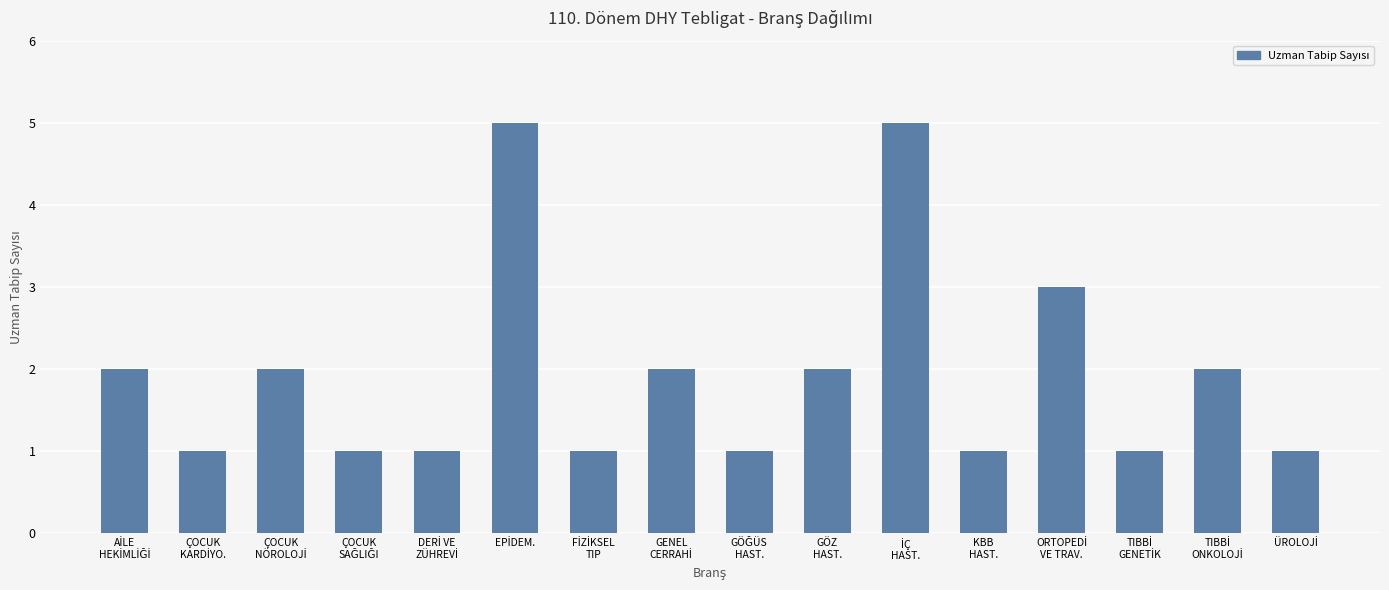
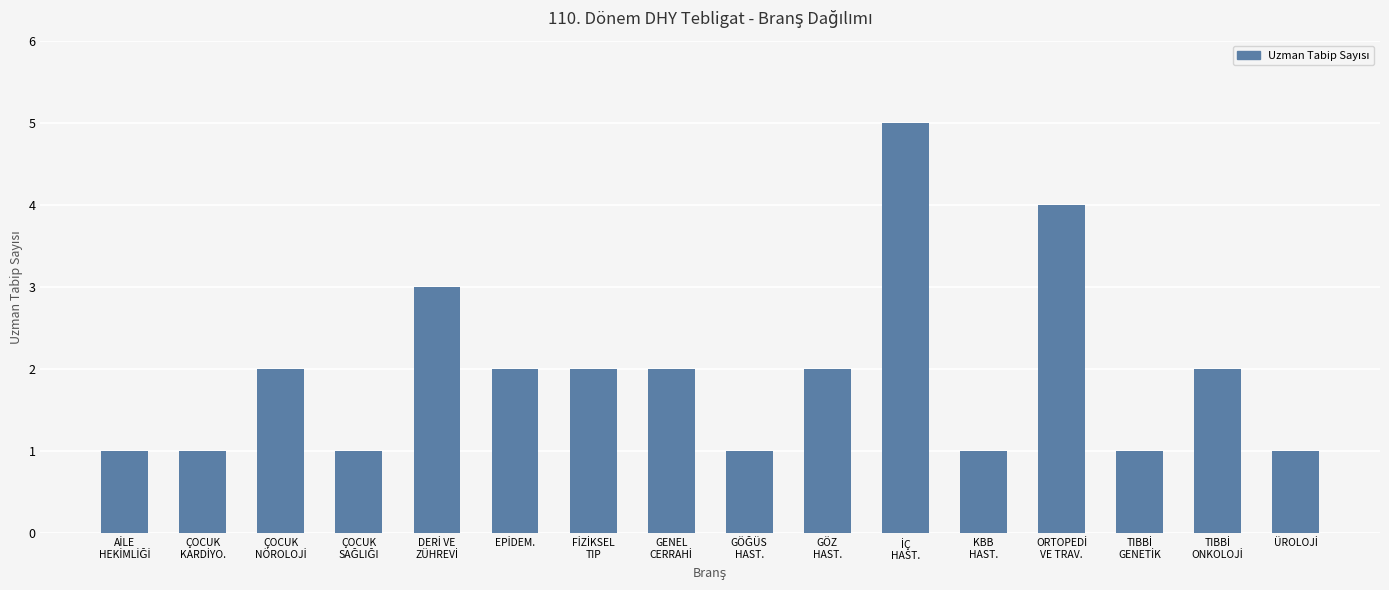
  {
-   "AİLE HEKİMLİĞİ": 2,
+   "AİLE HEKİMLİĞİ": 1,
    "ÇOCUK KARDİYO.": 1,
    "ÇOCUK NÖROLOJİ": 2,
    "ÇOCUK SAĞLIĞI": 1,
-   "DERİ VE ZÜHREVİ": 1,
-   "EPİDEM.": 5,
-   "FİZİKSEL TIP": 1,
+   "DERİ VE ZÜHREVİ": 3,
+   "EPİDEM.": 2,
+   "FİZİKSEL TIP": 2,
    "GENEL CERRAHİ": 2,
    "GÖĞÜS HAST.": 1,
    "GÖZ HAST.": 2,
    "İÇ HAST.": 5,
    "KBB HAST.": 1,
-   "ORTOPEDİ VE TRAV.": 3,
+   "ORTOPEDİ VE TRAV.": 4,
    "TIBBİ GENETİK": 1,
    "TIBBİ ONKOLOJİ": 2,
    "ÜROLOJİ": 1
  }
